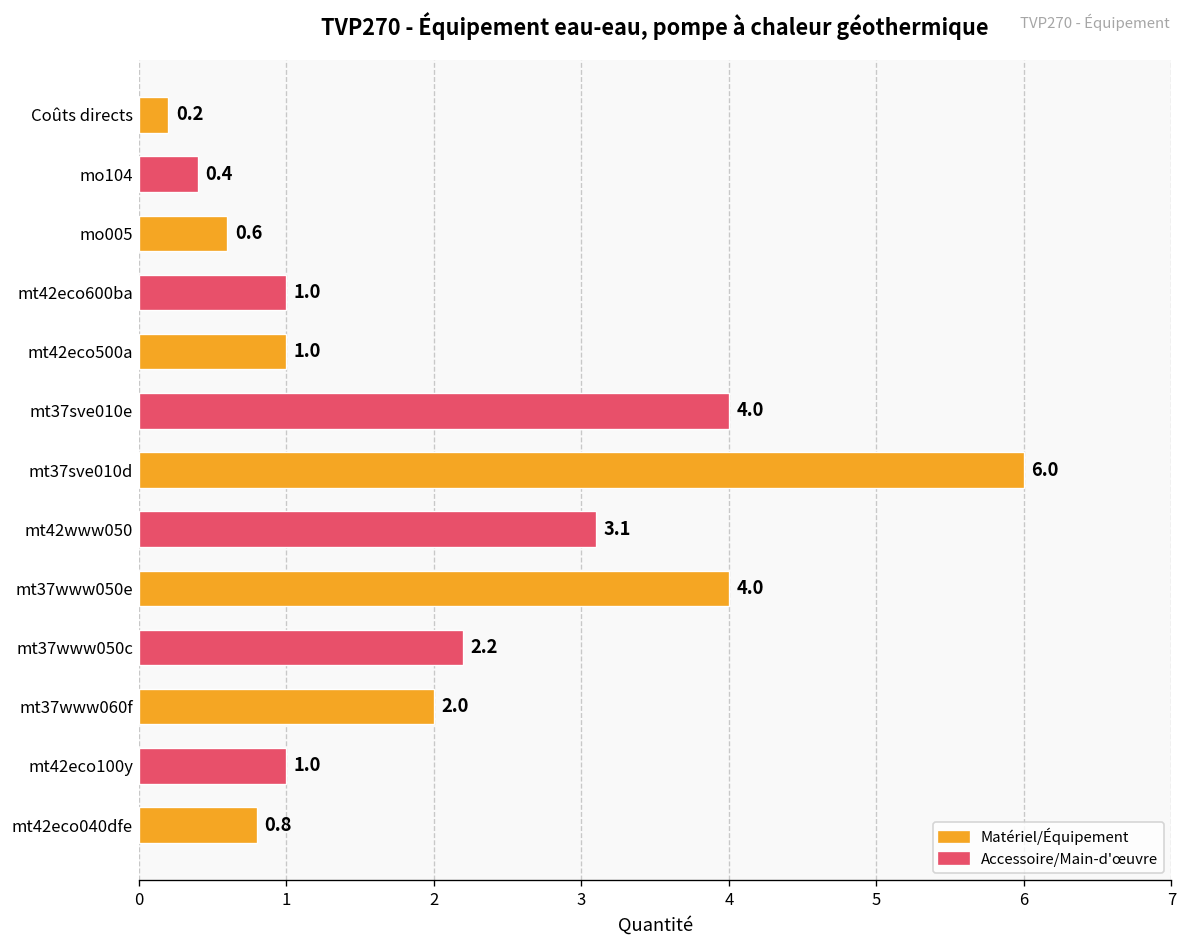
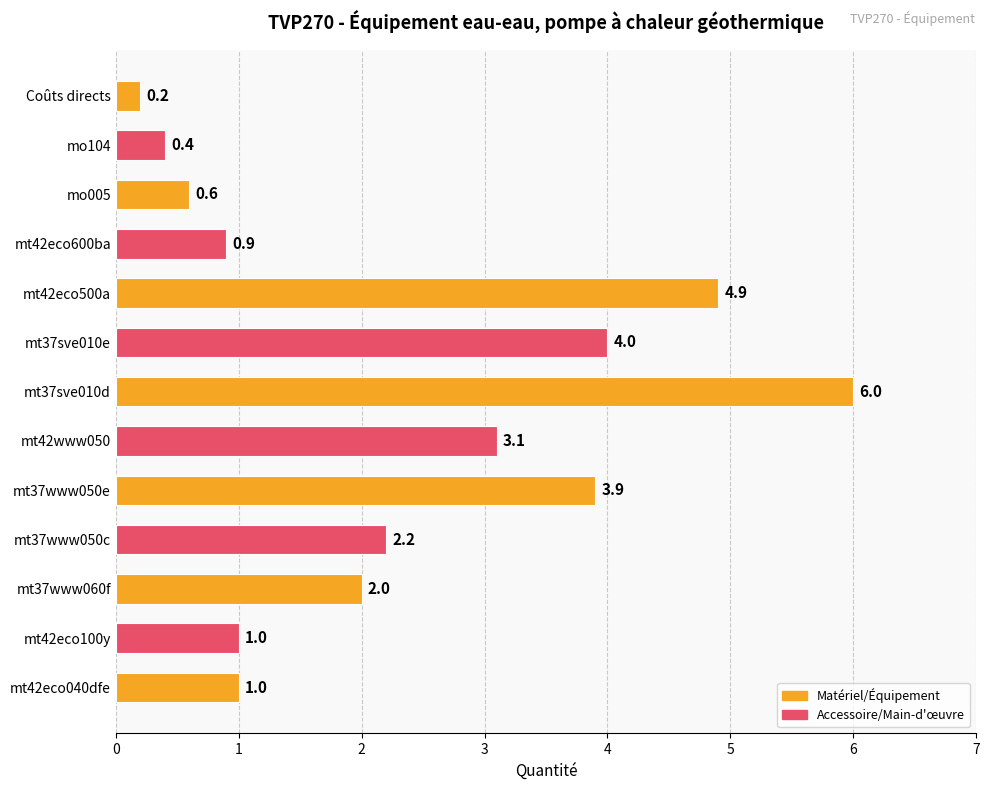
  {
    "Coûts directs": 0.2,
    "mo104": 0.4,
    "mo005": 0.6,
-   "mt42eco600ba": 1.0,
-   "mt42eco500a": 1.0,
+   "mt42eco600ba": 0.9,
+   "mt42eco500a": 4.9,
    "mt37sve010e": 4.0,
    "mt37sve010d": 6.0,
    "mt42www050": 3.1,
-   "mt37www050e": 4.0,
+   "mt37www050e": 3.9,
    "mt37www050c": 2.2,
    "mt37www060f": 2.0,
    "mt42eco100y": 1.0,
-   "mt42eco040dfe": 0.8
+   "mt42eco040dfe": 1.0
  }
